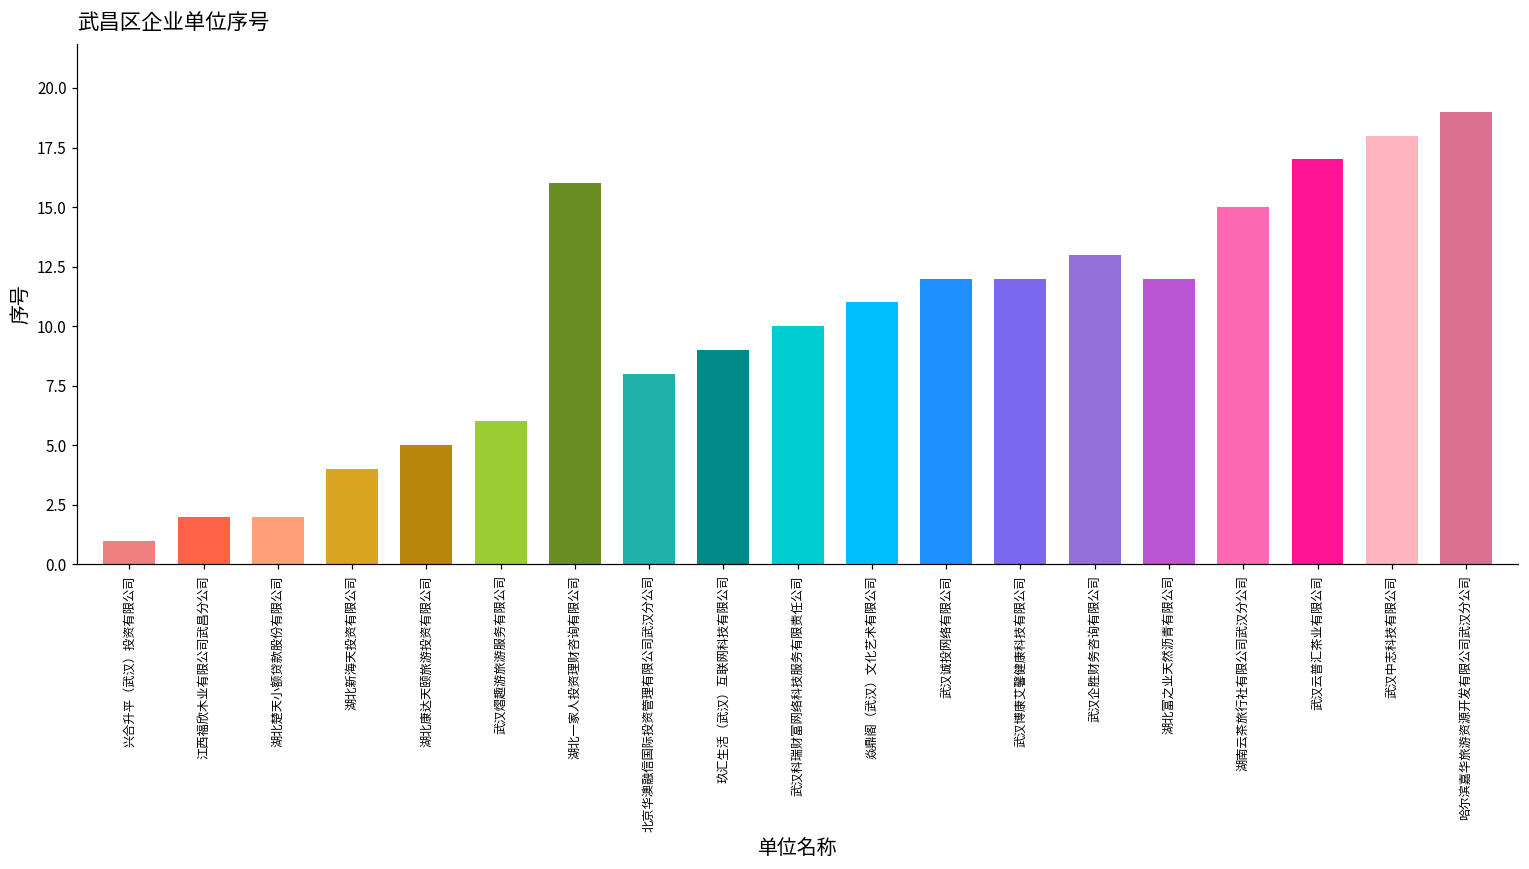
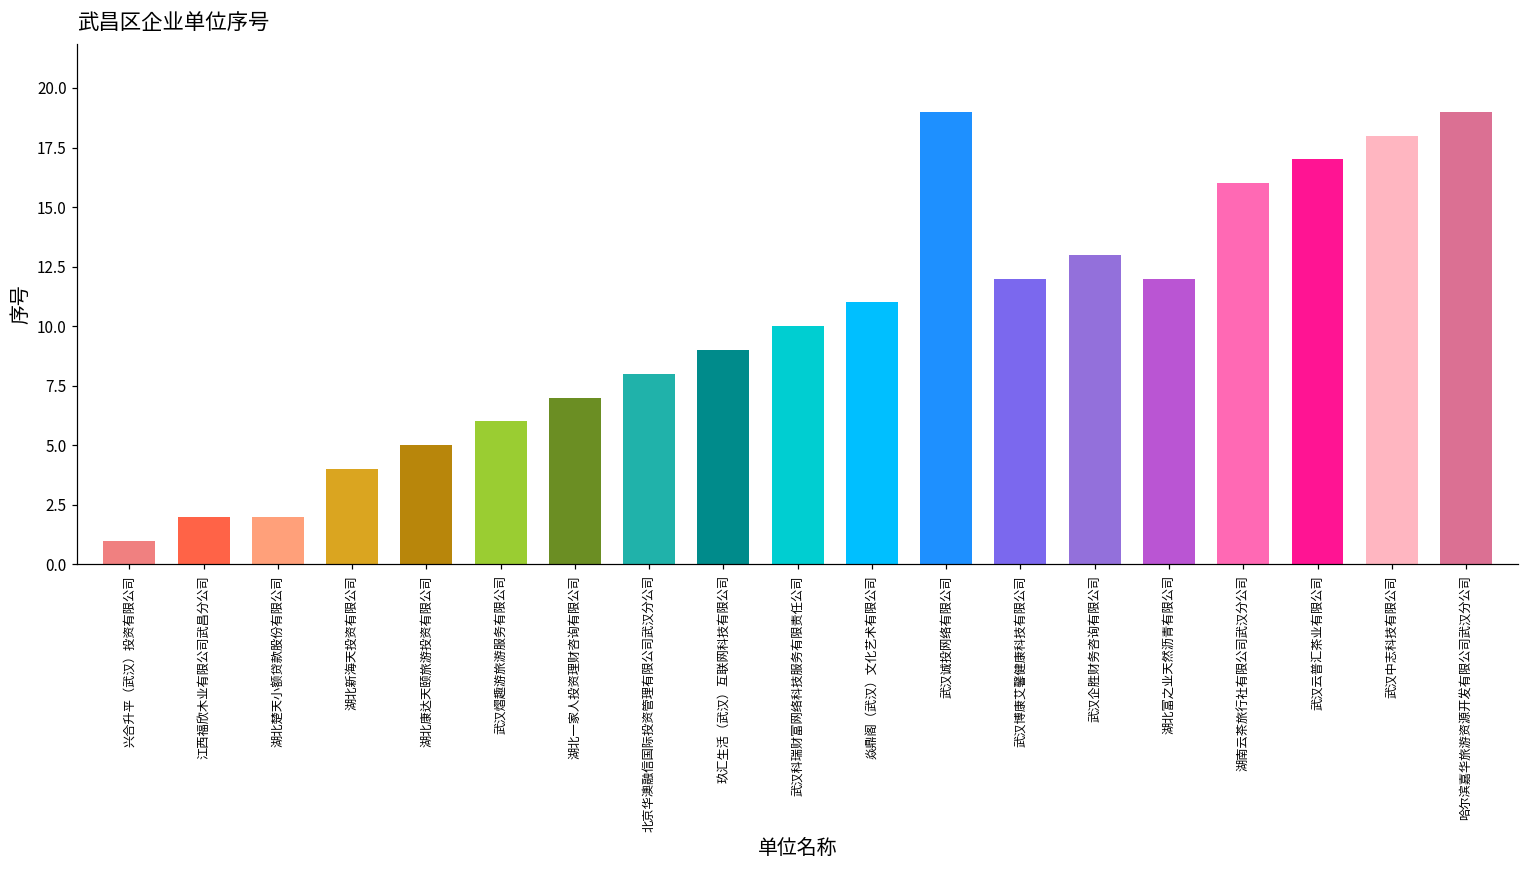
  {
    "兴合升平（武汉）投资有限公司": 1,
    "江西福欣木业有限公司武昌分公司": 2,
    "湖北楚天小额贷款股份有限公司": 2,
    "湖北新海天投资有限公司": 4,
    "湖北康达天颐旅游投资有限公司": 5,
    "武汉熠趣游旅游服务有限公司": 6,
-   "湖北一家人投资理财咨询有限公司": 16,
+   "湖北一家人投资理财咨询有限公司": 7,
    "北京华澳融信国际投资管理有限公司武汉分公司": 8,
    "玖汇生活（武汉）互联网科技有限公司": 9,
    "武汉科瑞财富网络科技服务有限责任公司": 10,
    "焱鼎阁（武汉）文化艺术有限公司": 11,
-   "武汉诚投网络有限公司": 12,
+   "武汉诚投网络有限公司": 19,
    "武汉博康艾馨健康科技有限公司": 12,
    "武汉企胜财务咨询有限公司": 13,
    "湖北富之业天然沥青有限公司": 12,
-   "湖南云茶旅行社有限公司武汉分公司": 15,
+   "湖南云茶旅行社有限公司武汉分公司": 16,
    "武汉云普汇茶业有限公司": 17,
    "武汉中志科技有限公司": 18,
    "哈尔滨嘉华旅游资源开发有限公司武汉分公司": 19
  }
